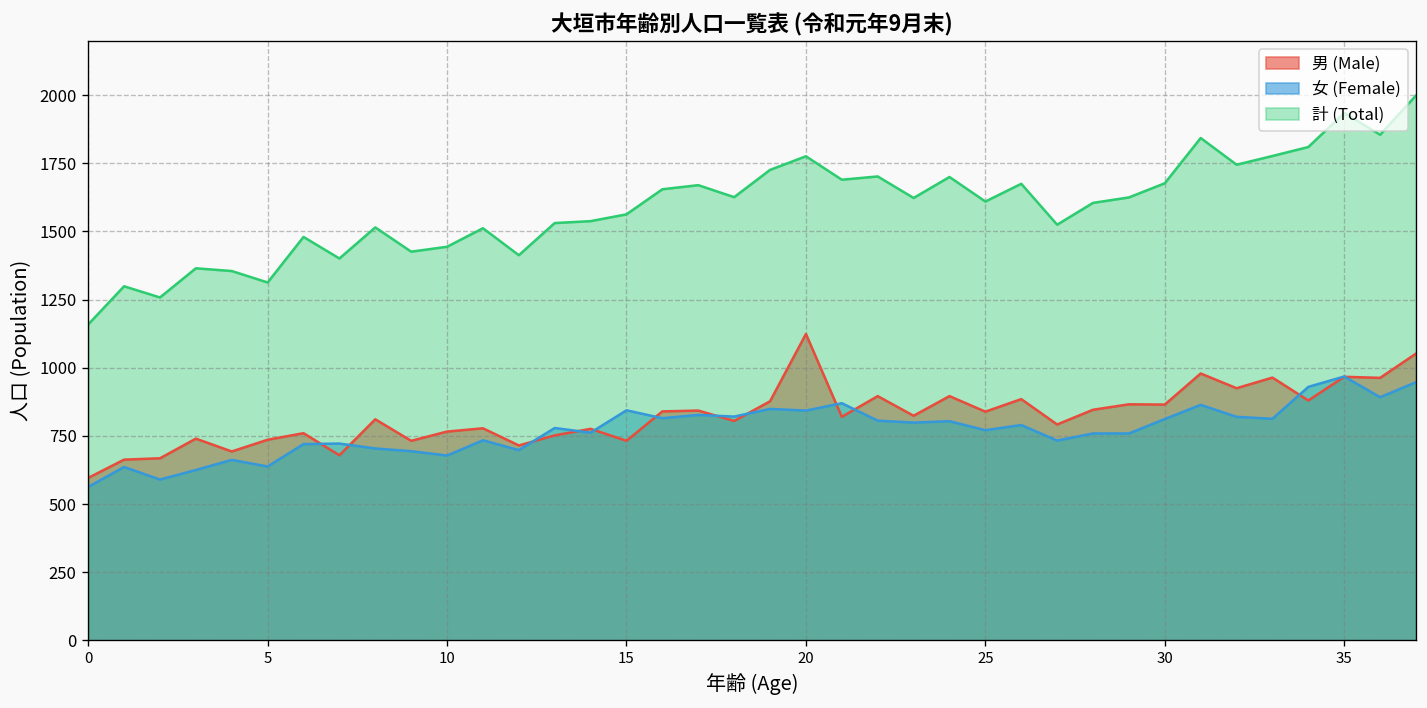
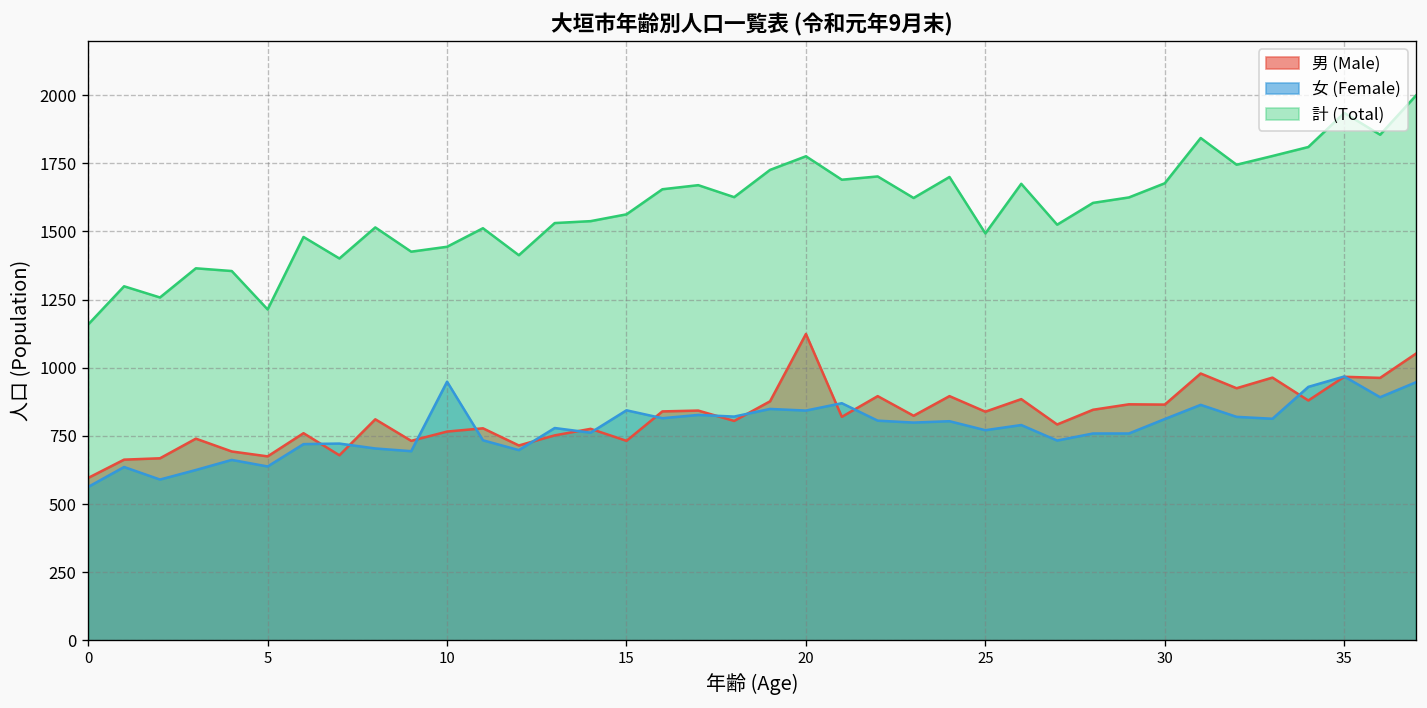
  {
    "男 (Male)": {
      "0": 600,
-     "5": 740,
+     "5": 680,
      "10": 770,
      "15": 730,
      "20": 1120,
      "25": 840,
      "30": 870
    },
    "女 (Female)": {
      "0": 560,
      "5": 640,
-     "10": 680,
+     "10": 950,
      "15": 840,
      "20": 840,
      "25": 770,
      "30": 810
    },
    "計 (Total)": {
      "0": 1160,
-     "5": 1310,
+     "5": 1210,
      "10": 1440,
      "15": 1560,
      "20": 1780,
-     "25": 1610,
+     "25": 1490,
      "30": 1680
    }
  }
